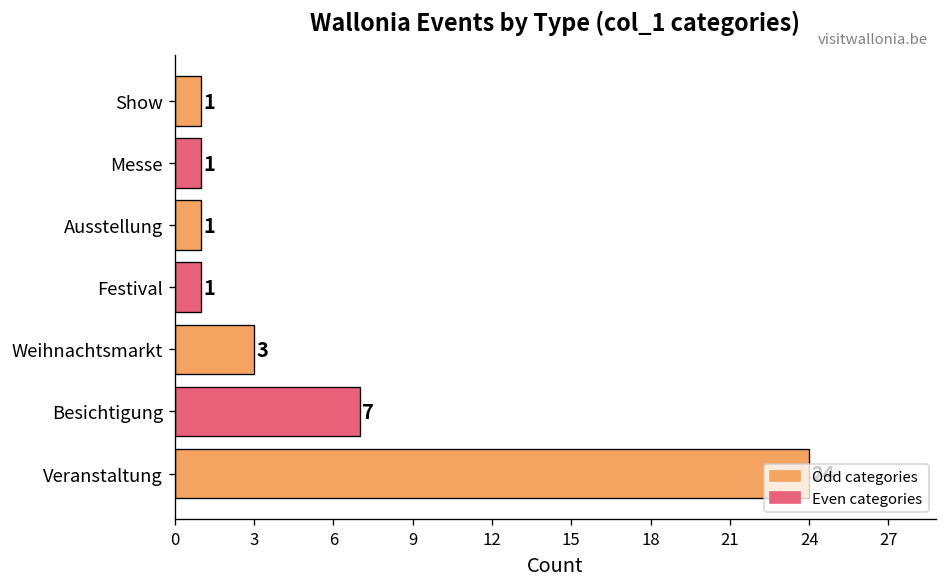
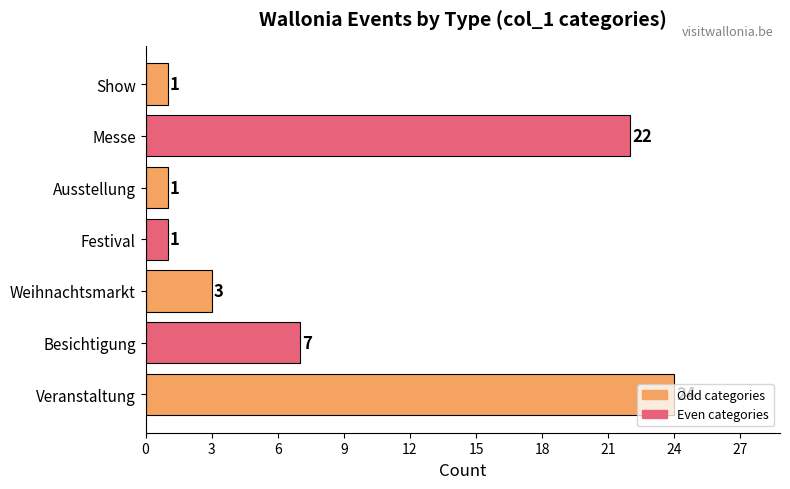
  {
    "Show": 1,
-   "Messe": 1,
+   "Messe": 22,
    "Ausstellung": 1,
    "Festival": 1,
    "Weihnachtsmarkt": 3,
    "Besichtigung": 7
  }
